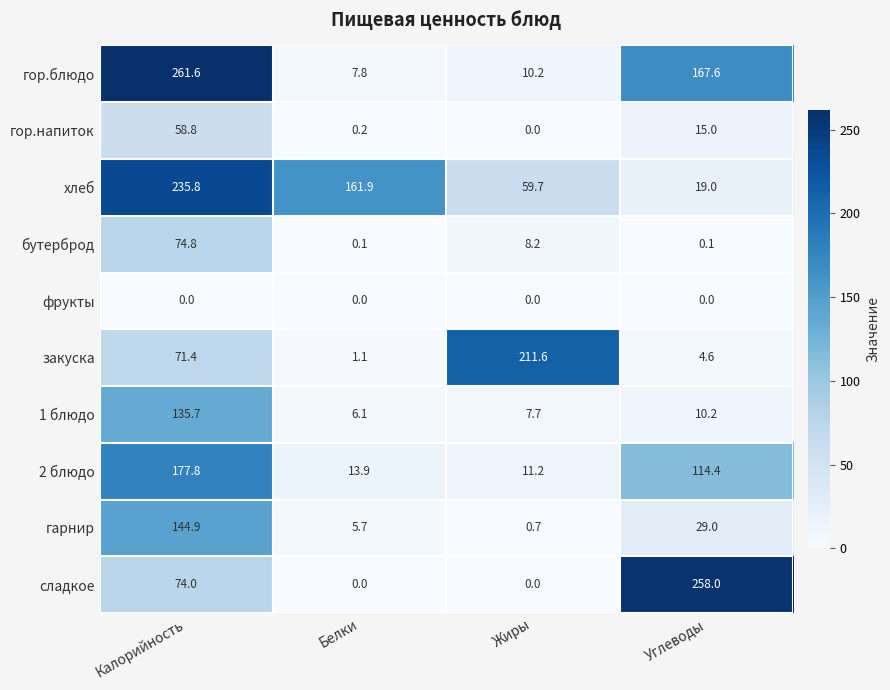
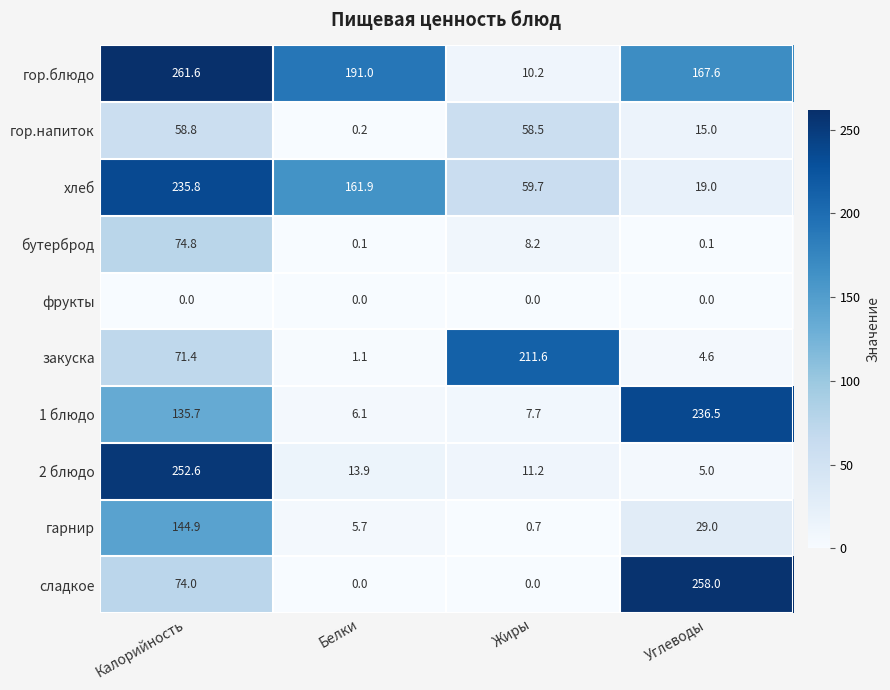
  {
    "гор.блюдо": {
      "Калорийность": 261.6,
-     "Белки": 7.8,
+     "Белки": 191.0,
      "Жиры": 10.2,
      "Углеводы": 167.6
    },
    "гор.напиток": {
      "Калорийность": 58.8,
      "Белки": 0.2,
-     "Жиры": 0.0,
+     "Жиры": 58.5,
      "Углеводы": 15.0
    },
    "хлеб": {
      "Калорийность": 235.8,
      "Белки": 161.9,
      "Жиры": 59.7,
      "Углеводы": 19.0
    },
    "бутерброд": {
      "Калорийность": 74.8,
      "Белки": 0.1,
      "Жиры": 8.2,
      "Углеводы": 0.1
    },
    "фрукты": {
      "Калорийность": 0.0,
      "Белки": 0.0,
      "Жиры": 0.0,
      "Углеводы": 0.0
    },
    "закуска": {
      "Калорийность": 71.4,
      "Белки": 1.1,
      "Жиры": 211.6,
      "Углеводы": 4.6
    },
    "1 блюдо": {
      "Калорийность": 135.7,
      "Белки": 6.1,
      "Жиры": 7.7,
-     "Углеводы": 10.2
+     "Углеводы": 236.5
    },
    "2 блюдо": {
-     "Калорийность": 177.8,
+     "Калорийность": 252.6,
      "Белки": 13.9,
      "Жиры": 11.2,
-     "Углеводы": 114.4
+     "Углеводы": 5.0
    },
    "гарнир": {
      "Калорийность": 144.9,
      "Белки": 5.7,
      "Жиры": 0.7,
      "Углеводы": 29.0
    },
    "сладкое": {
      "Калорийность": 74.0,
      "Белки": 0.0,
      "Жиры": 0.0,
      "Углеводы": 258.0
    }
  }
